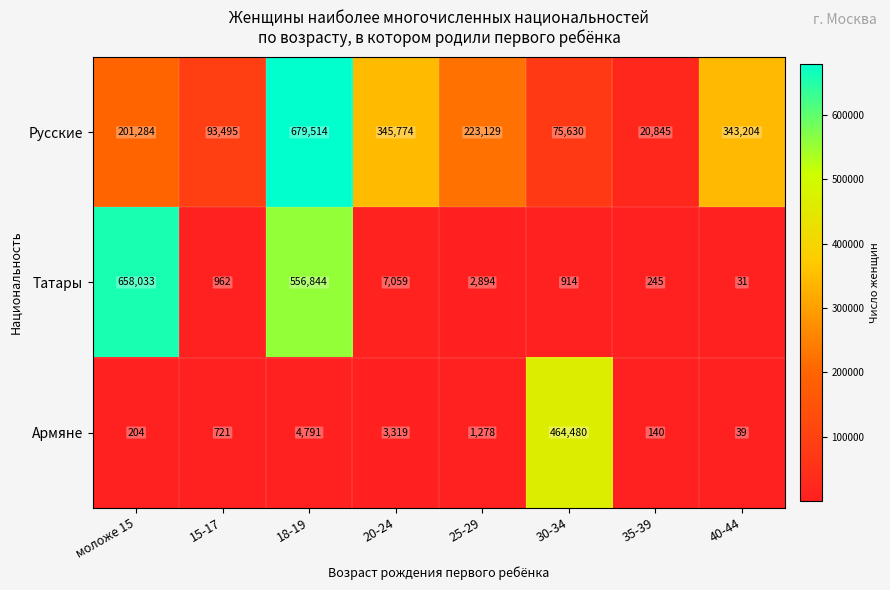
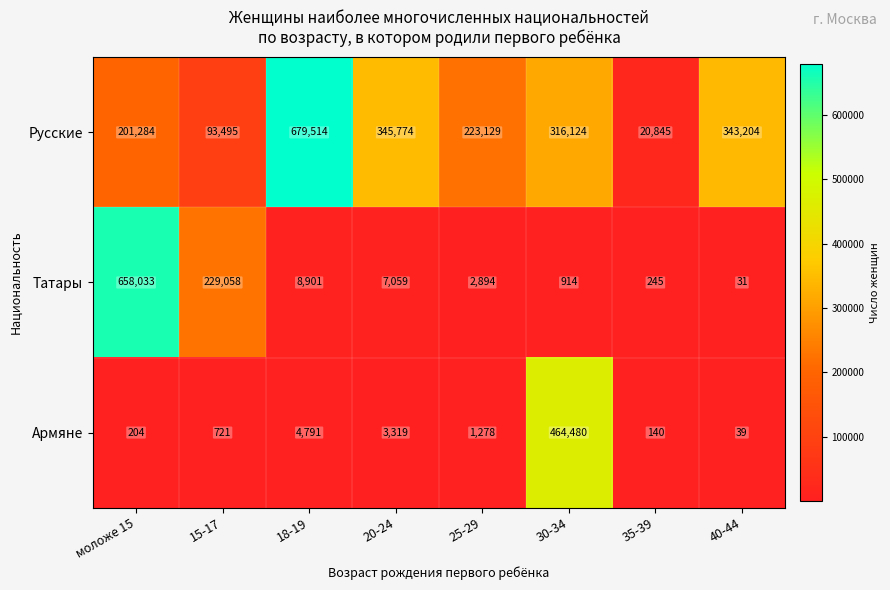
  {
    "Русские": {
-     "30-34": "75,630"
+     "30-34": "316,124"
    },
    "Татары": {
-     "15-17": "962",
-     "18-19": "556,844"
+     "15-17": "229,058",
+     "18-19": "8,901"
    }
  }
